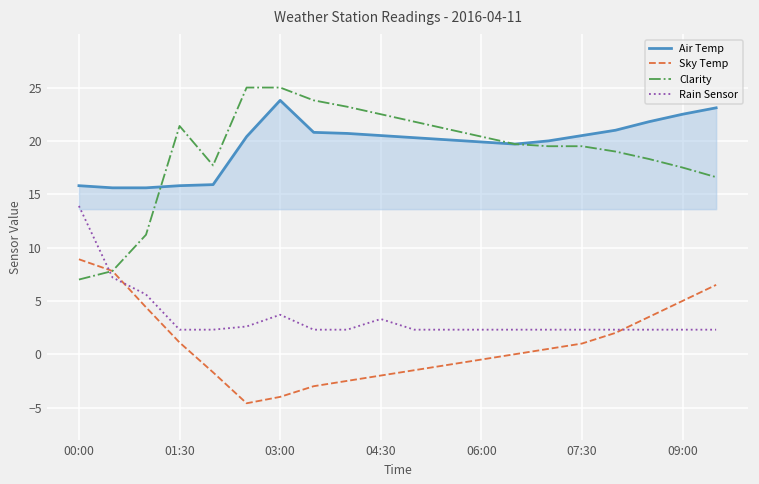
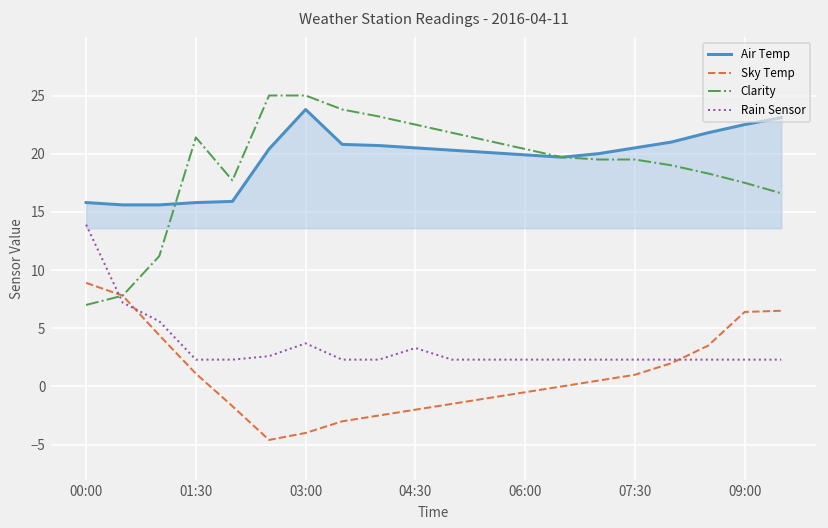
  {
    "Air Temp": {
      "00:00": 16,
      "01:30": 16,
      "03:00": 24,
      "04:30": 21,
      "06:00": 20,
      "07:30": 21,
      "09:00": 23
    },
    "Sky Temp": {
      "00:00": 9,
      "01:30": 1,
      "03:00": -4,
      "04:30": -2,
      "06:00": -1,
      "07:30": 1,
-     "09:00": 5
+     "09:00": 6
    },
    "Clarity": {
      "00:00": 7,
      "01:30": 21,
      "03:00": 25,
      "04:30": 23,
      "06:00": 20,
      "07:30": 20,
      "09:00": 18
    },
    "Rain Sensor": {
      "00:00": 14,
      "01:30": 2,
      "03:00": 4,
      "04:30": 3,
      "06:00": 2,
      "07:30": 2,
      "09:00": 2
    }
  }
